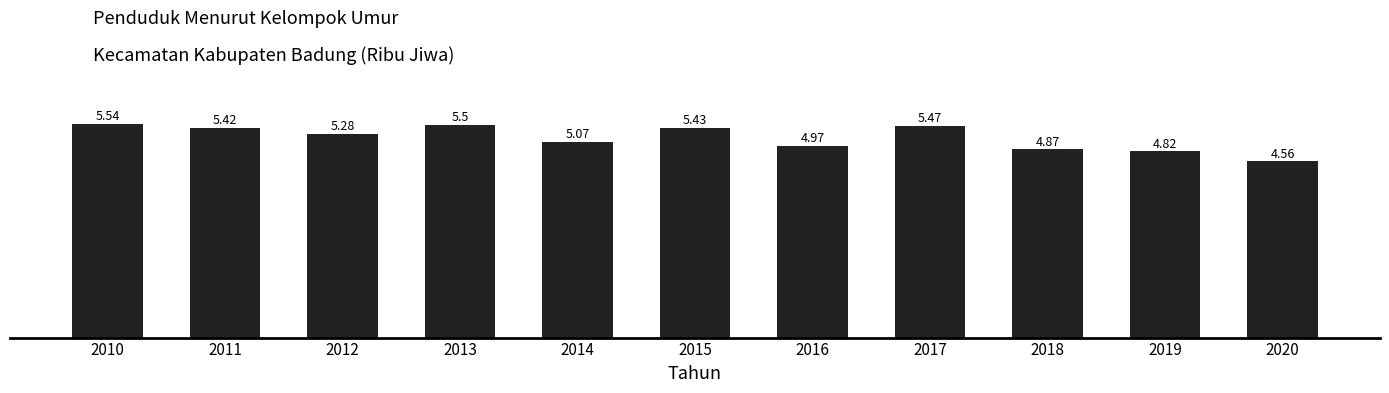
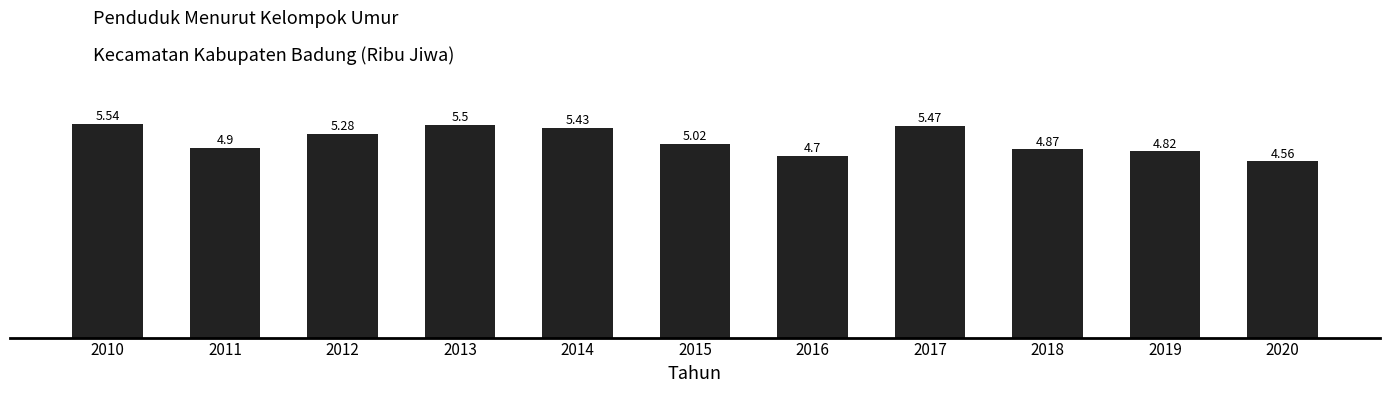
  {
    "2010": 5.54,
-   "2011": 5.42,
+   "2011": 4.9,
    "2012": 5.28,
    "2013": 5.5,
-   "2014": 5.07,
-   "2015": 5.43,
-   "2016": 4.97,
+   "2014": 5.43,
+   "2015": 5.02,
+   "2016": 4.7,
    "2017": 5.47,
    "2018": 4.87,
    "2019": 4.82,
    "2020": 4.56
  }
